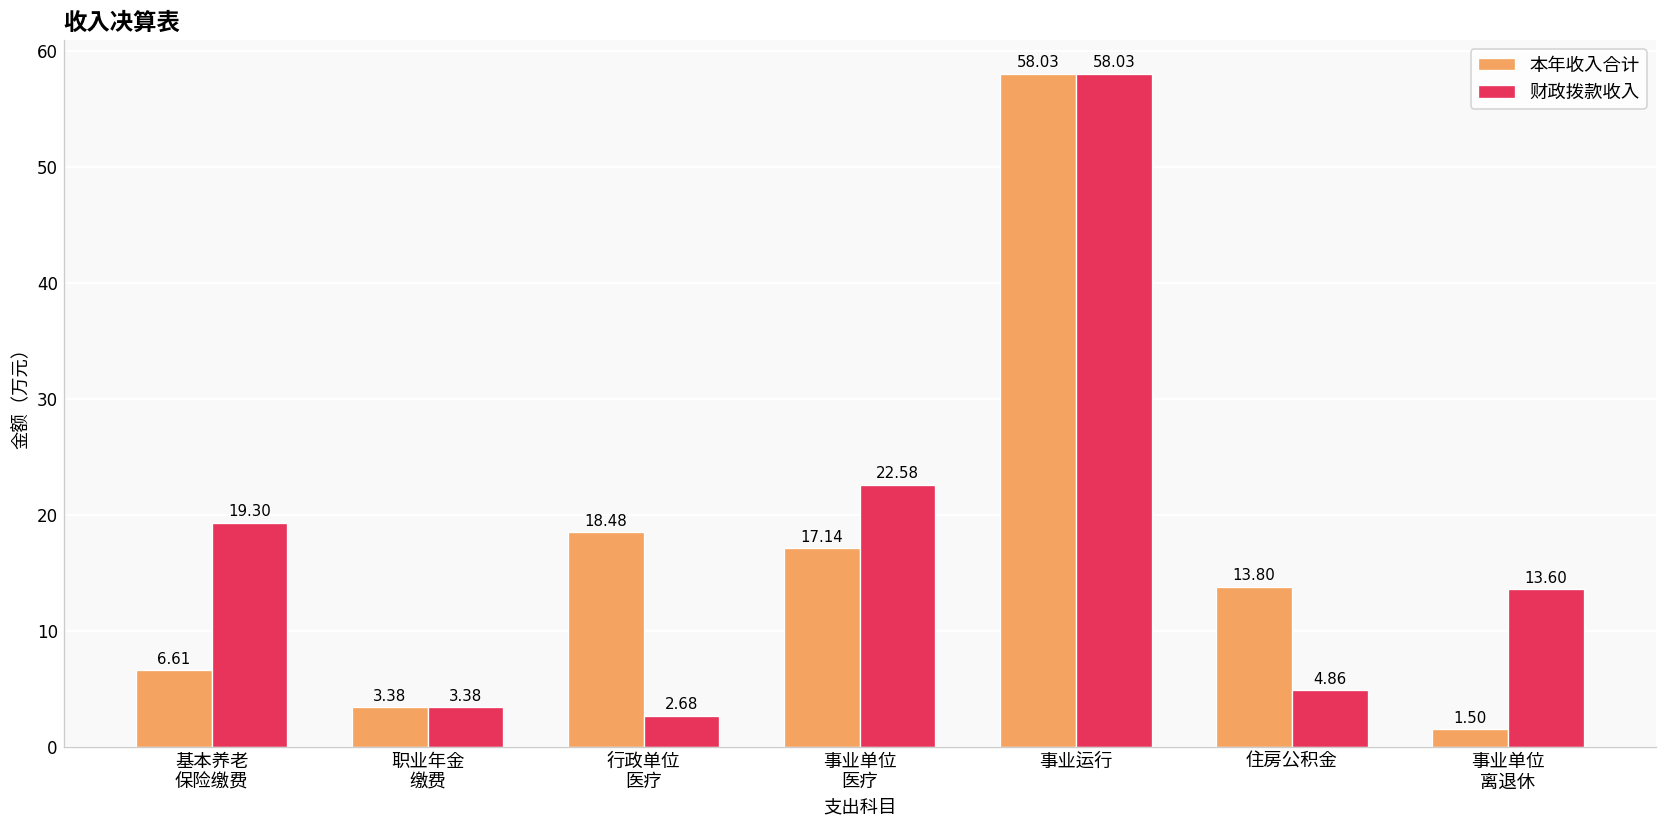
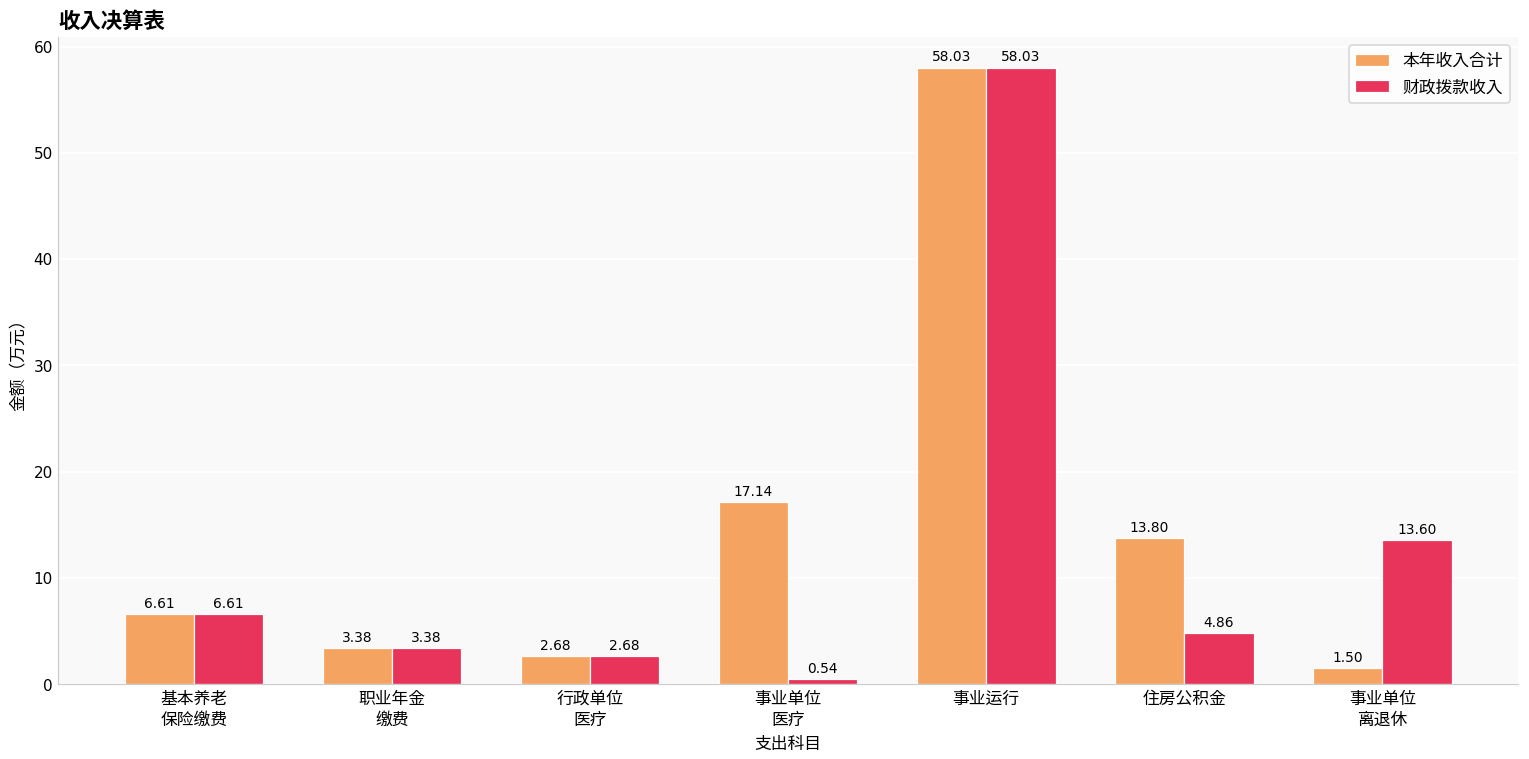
  {
    "本年收入合计": {
      "基本养老 保险缴费": 6.61,
      "职业年金 缴费": 3.38,
-     "行政单位 医疗": 18.48,
+     "行政单位 医疗": 2.68,
      "事业单位 医疗": 17.14,
      "事业运行": 58.03,
      "住房公积金": 13.80,
      "事业单位 离退休": 1.50
    },
    "财政拨款收入": {
-     "基本养老 保险缴费": 19.30,
+     "基本养老 保险缴费": 6.61,
      "职业年金 缴费": 3.38,
      "行政单位 医疗": 2.68,
-     "事业单位 医疗": 22.58,
+     "事业单位 医疗": 0.54,
      "事业运行": 58.03,
      "住房公积金": 4.86,
      "事业单位 离退休": 13.60
    }
  }
